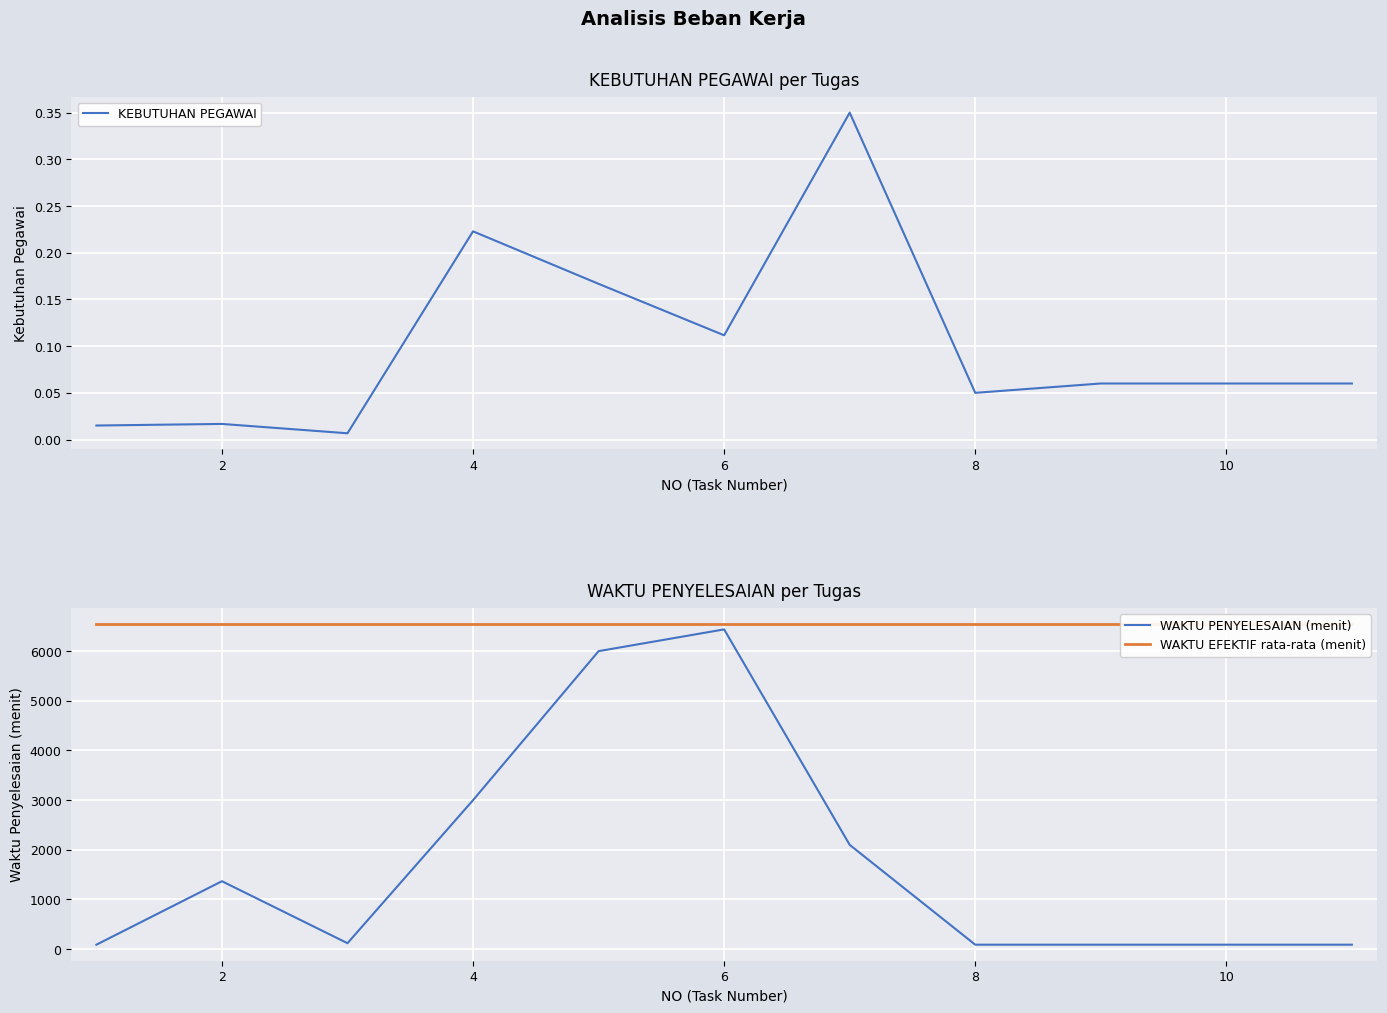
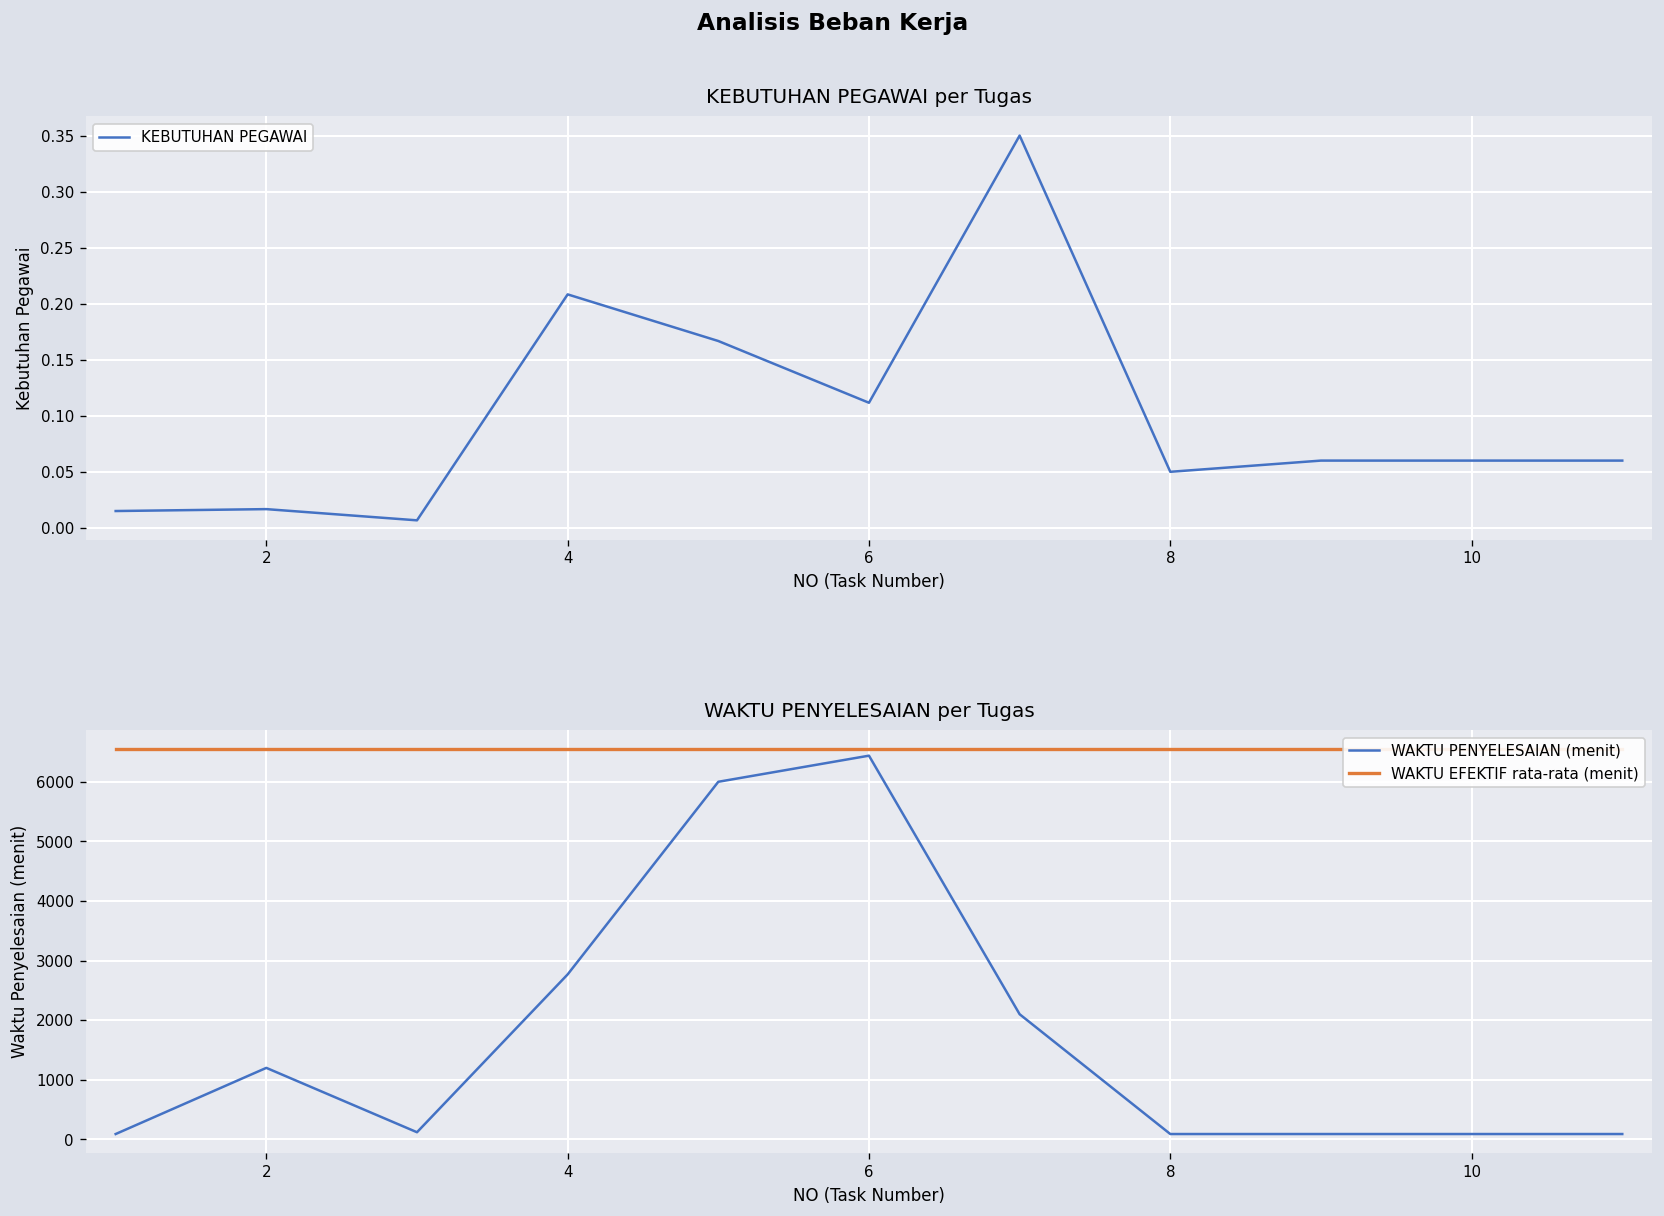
  {
    "KEBUTUHAN PEGAWAI per Tugas": {
      "2": 0.02,
-     "4": 0.22,
+     "4": 0.21,
      "6": 0.11,
      "8": 0.05,
      "10": 0.06
    },
    "WAKTU PENYELESAIAN per Tugas": {
      "WAKTU PENYELESAIAN (menit)": {
-       "2": 1400,
-       "4": 3000,
+       "2": 1200,
+       "4": 2800,
        "6": 6400,
        "8": 100,
        "10": 100
      },
      "WAKTU EFEKTIF rata-rata (menit)": {
        "2": 6500,
        "4": 6500,
        "6": 6500,
        "8": 6500
      }
    }
  }
